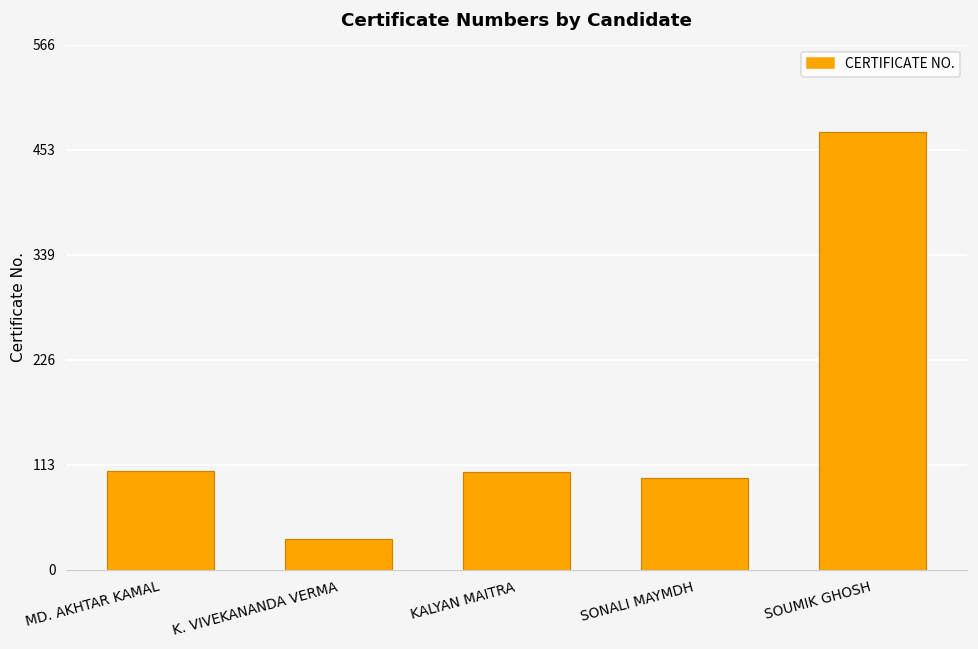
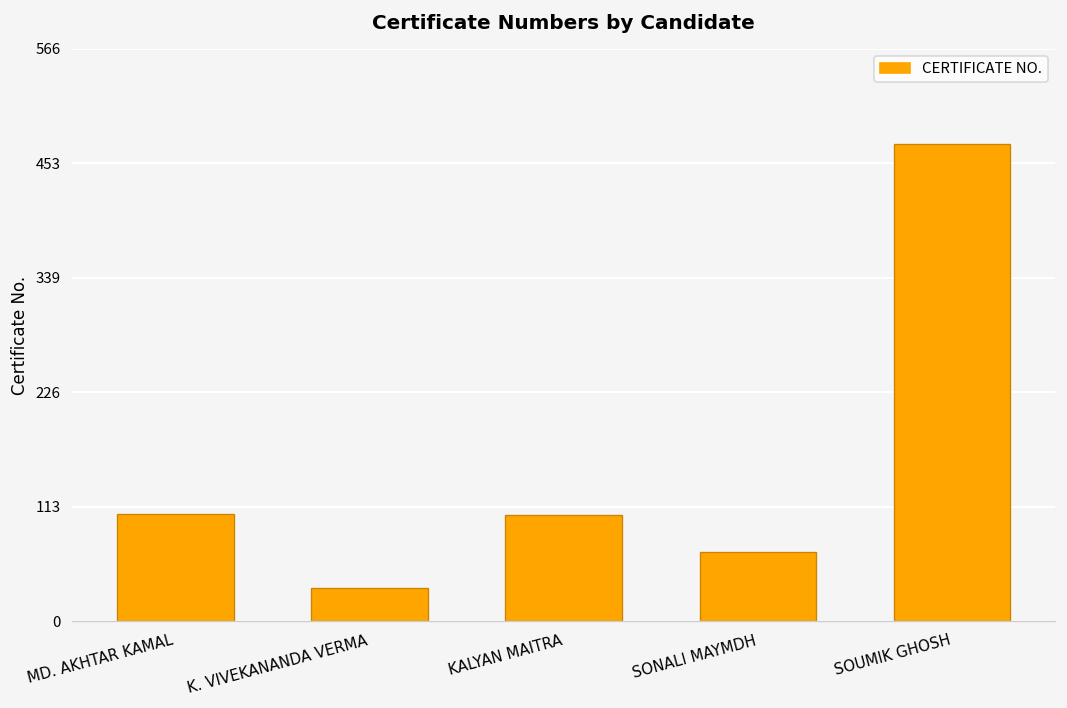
  {
    "MD. AKHTAR KAMAL": 110,
    "K. VIVEKANANDA VERMA": 30,
    "KALYAN MAITRA": 110,
-   "SONALI MAYMDH": 100,
+   "SONALI MAYMDH": 70,
    "SOUMIK GHOSH": 470
  }
